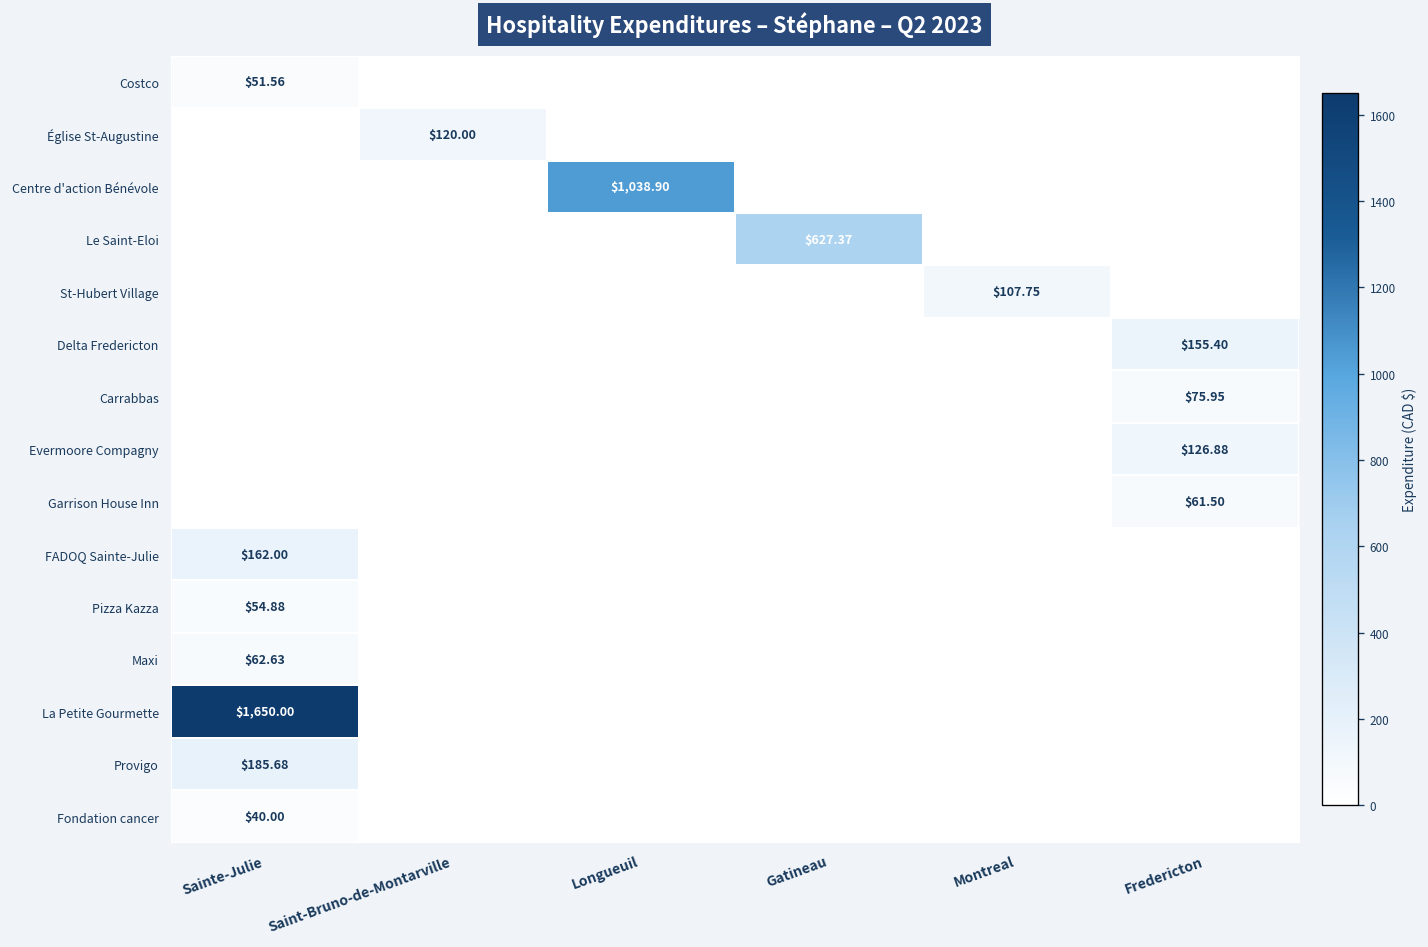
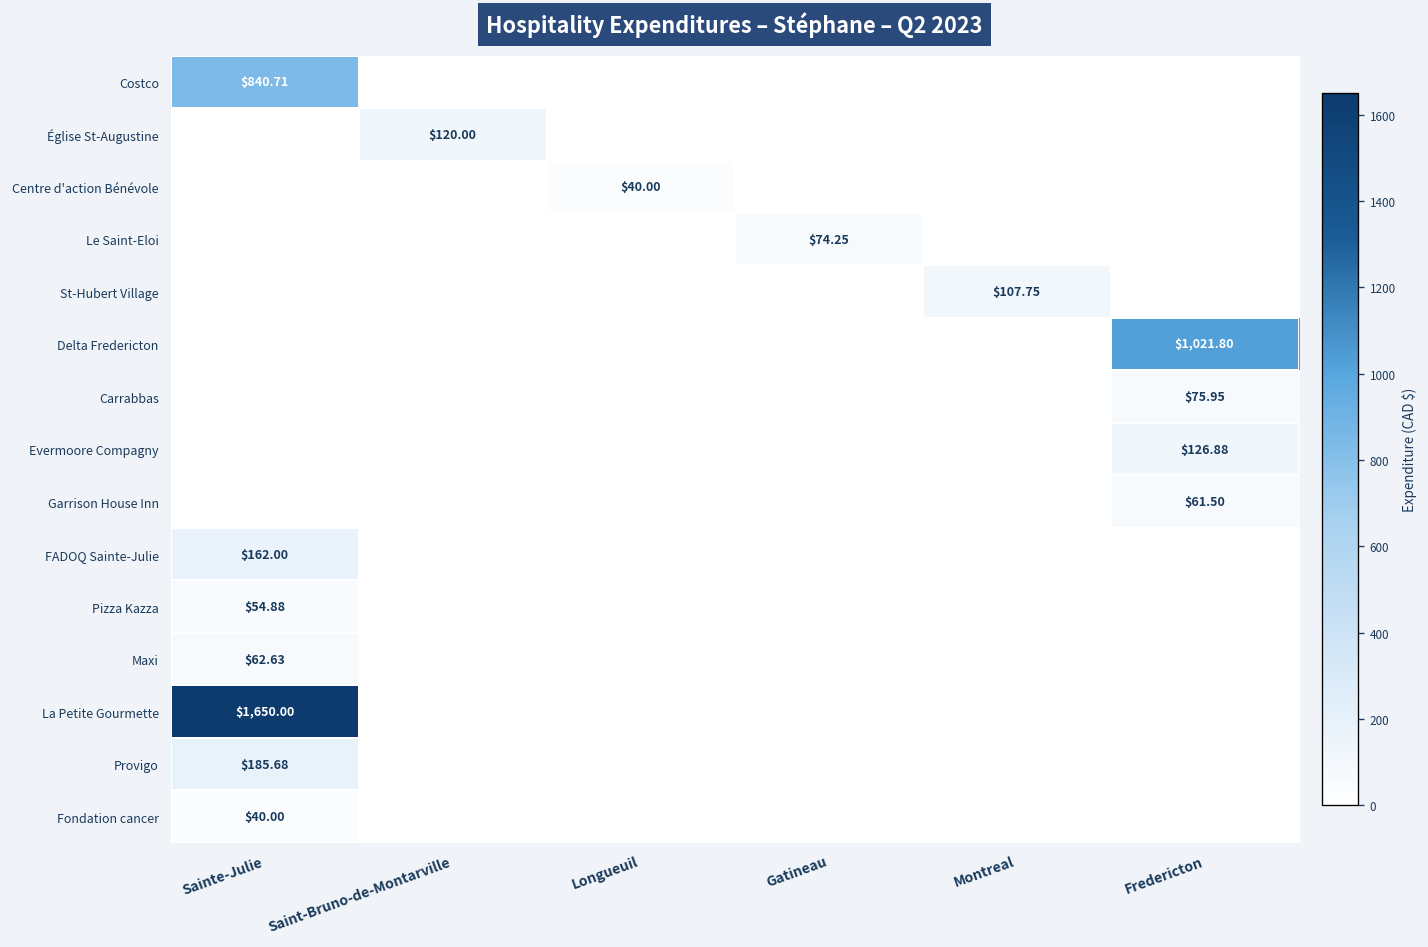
  {
    "Costco": {
-     "Sainte-Julie": "$51.56"
+     "Sainte-Julie": "$840.71"
    },
    "Église St-Augustine": {
      "Saint-Bruno-de-Montarville": "$120.00"
    },
    "Centre d'action Bénévole": {
-     "Longueuil": "$1,038.90"
+     "Longueuil": "$40.00"
    },
    "Le Saint-Eloi": {
-     "Gatineau": "$627.37"
+     "Gatineau": "$74.25"
    },
    "St-Hubert Village": {
      "Montreal": "$107.75"
    },
    "Delta Fredericton": {
-     "Fredericton": "$155.40"
+     "Fredericton": "$1,021.80"
    },
    "Carrabbas": {
      "Fredericton": "$75.95"
    },
    "Evermoore Compagny": {
      "Fredericton": "$126.88"
    },
    "Garrison House Inn": {
      "Fredericton": "$61.50"
    },
    "FADOQ Sainte-Julie": {
      "Sainte-Julie": "$162.00"
    },
    "Pizza Kazza": {
      "Sainte-Julie": "$54.88"
    },
    "Maxi": {
      "Sainte-Julie": "$62.63"
    },
    "La Petite Gourmette": {
      "Sainte-Julie": "$1,650.00"
    },
    "Provigo": {
      "Sainte-Julie": "$185.68"
    },
    "Fondation cancer": {
      "Sainte-Julie": "$40.00"
    }
  }
